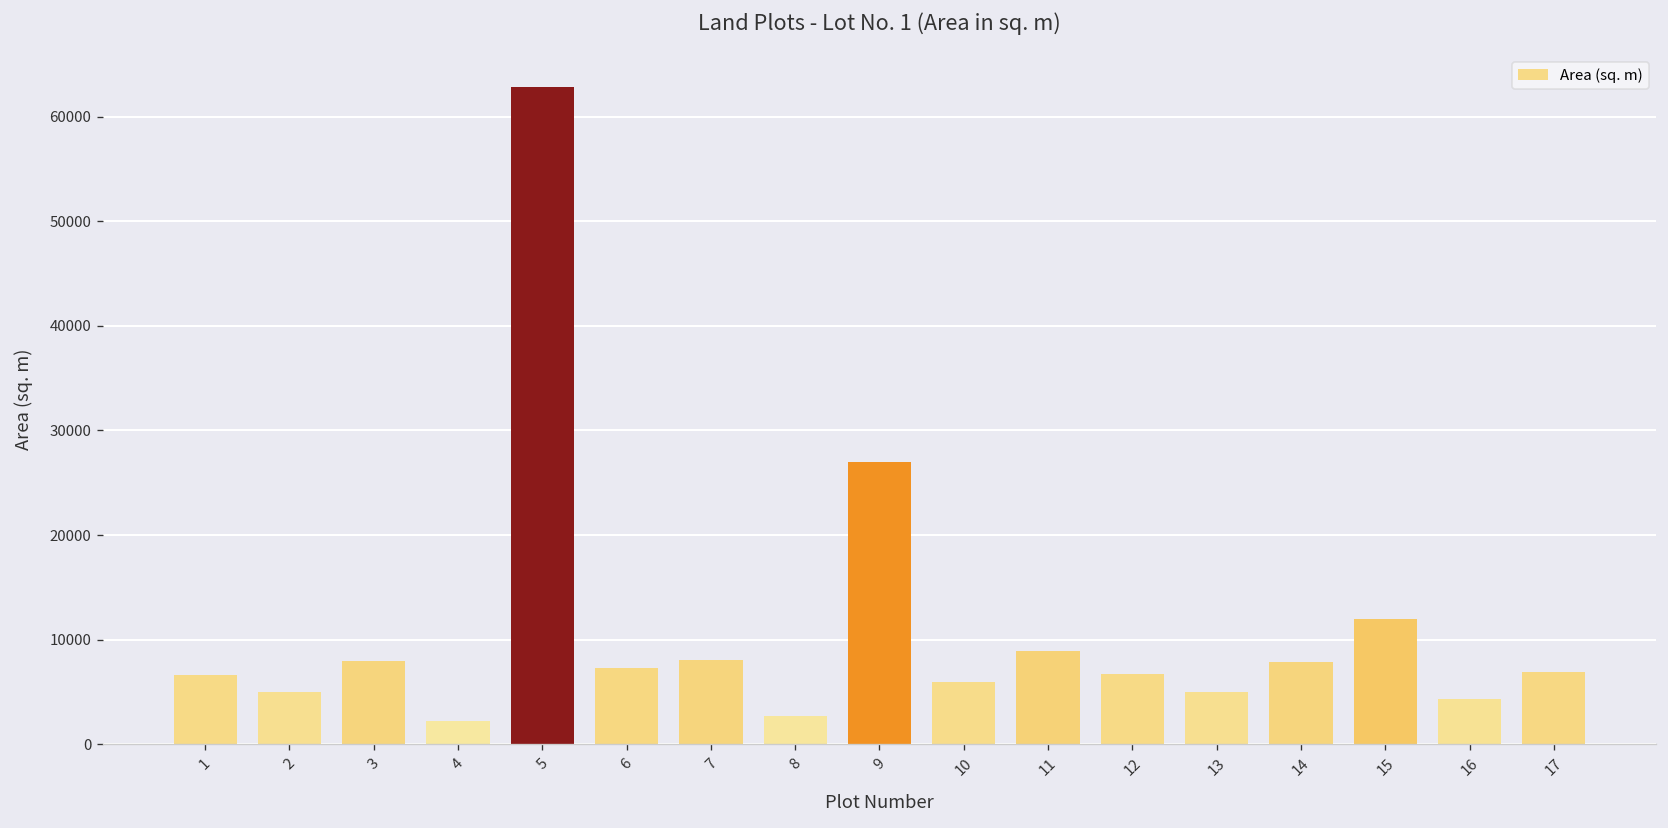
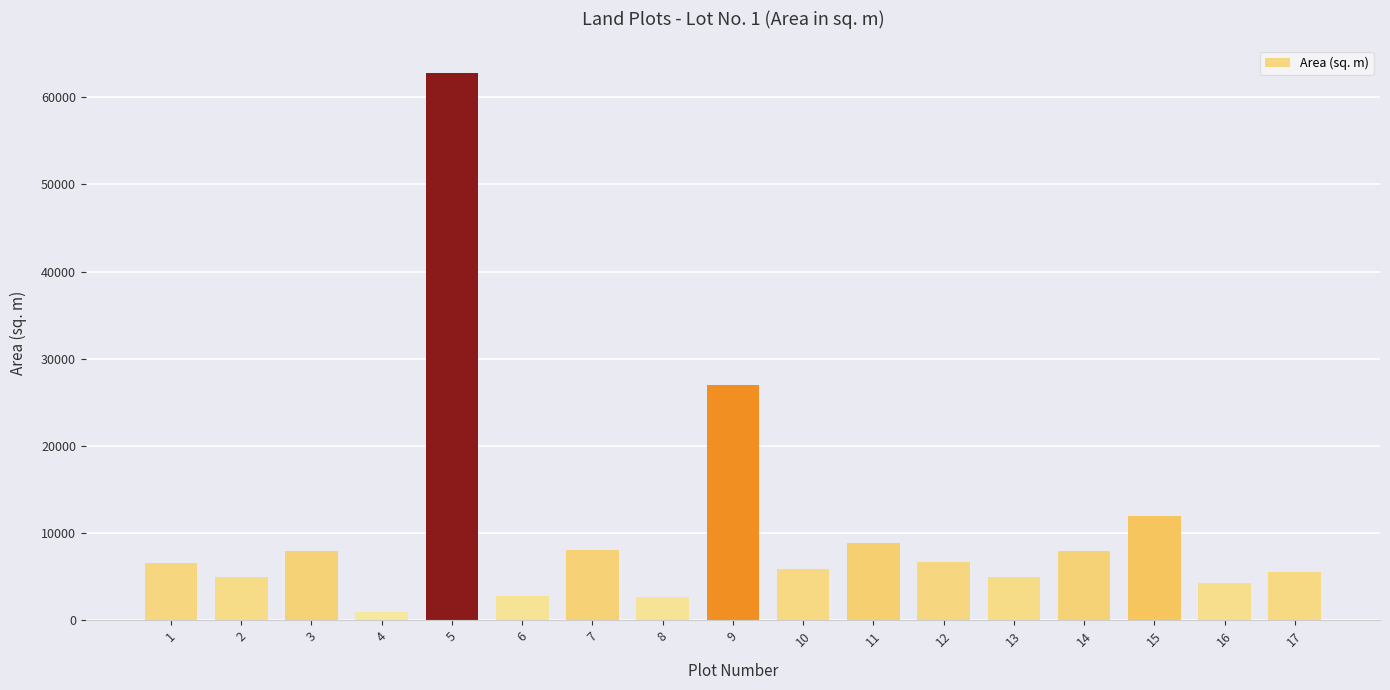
  {
    "1": 7000,
    "2": 5000,
    "3": 8000,
-   "4": 2000,
+   "4": 1000,
    "5": 63000,
-   "6": 7000,
+   "6": 3000,
    "7": 8000,
    "8": 3000,
    "9": 27000,
    "10": 6000,
    "11": 9000,
    "12": 7000,
    "13": 5000,
    "14": 8000,
    "15": 12000,
    "16": 4000,
-   "17": 7000
+   "17": 6000
  }
